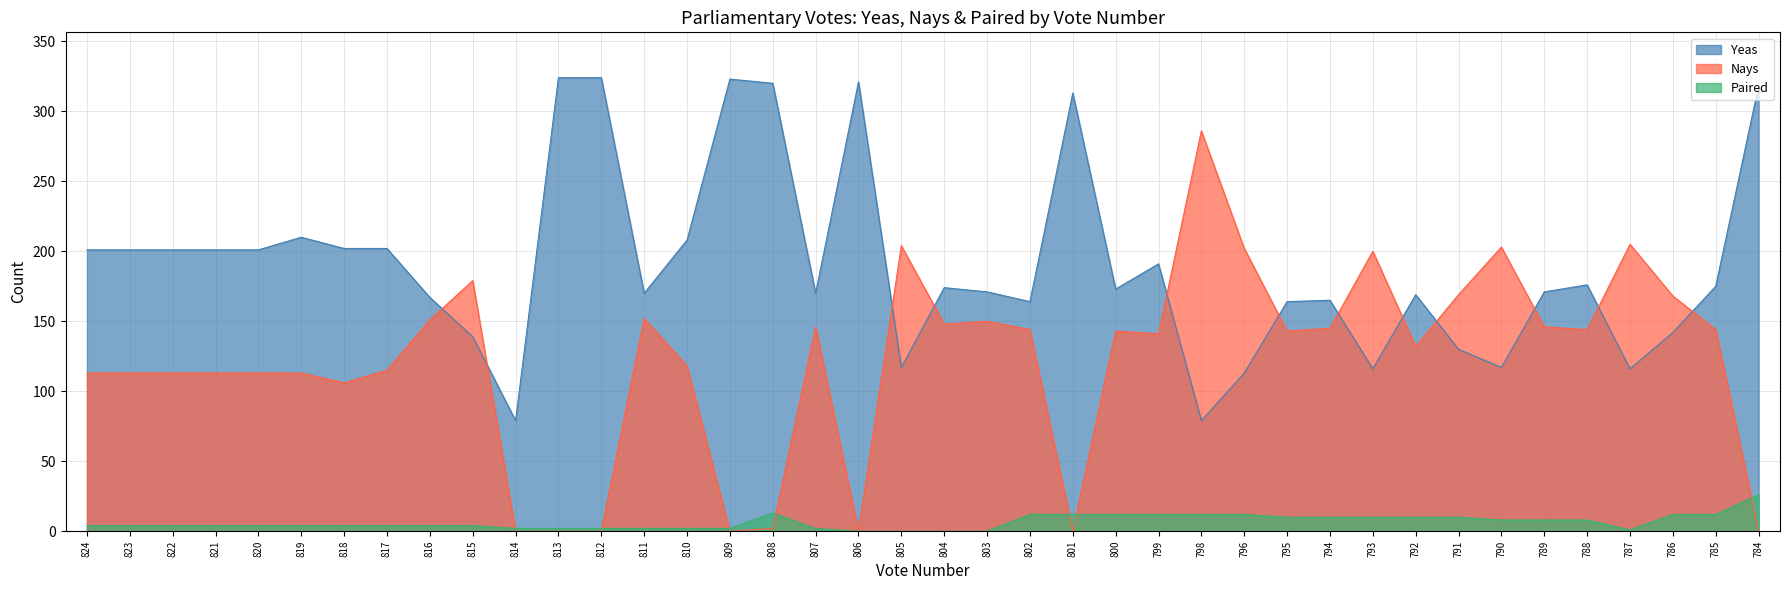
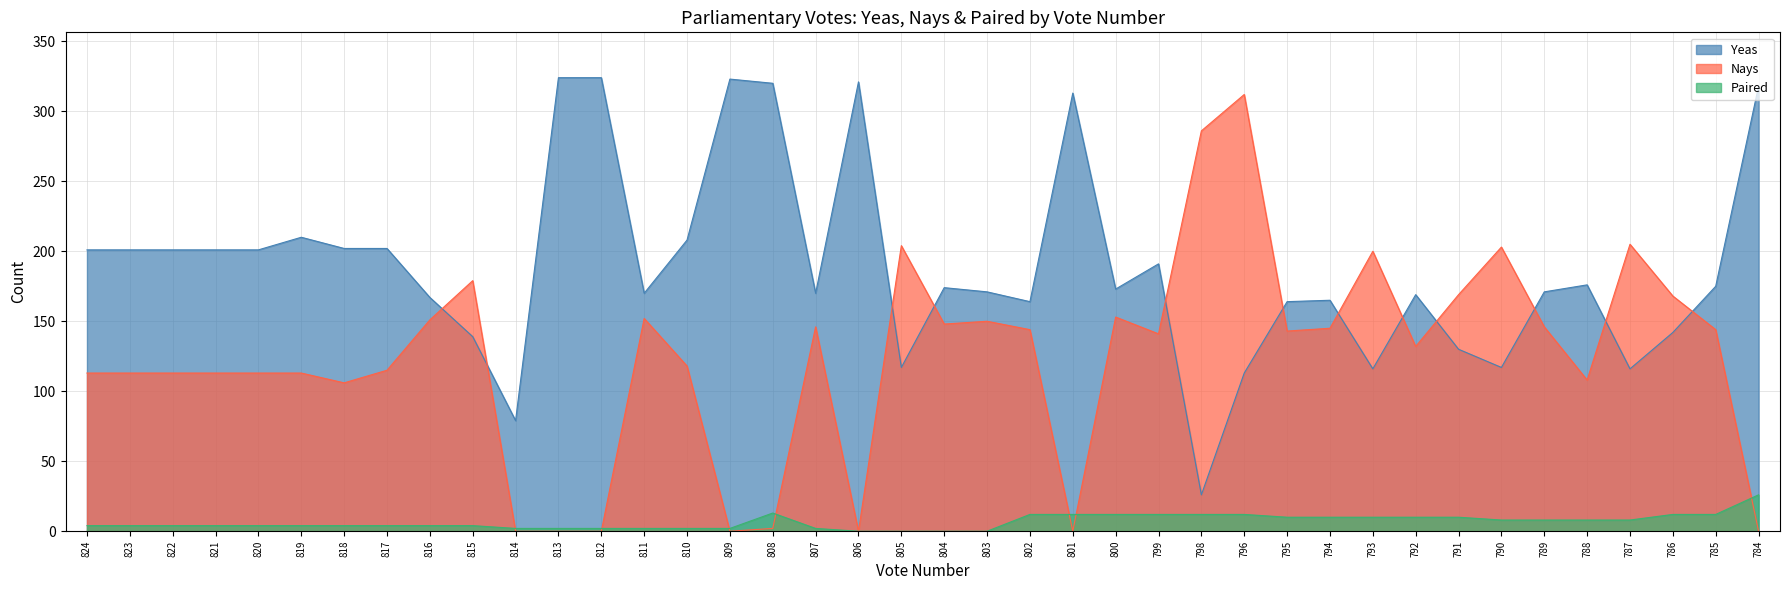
  {
    "Yeas": {
      "824": 201,
      "823": 201,
      "822": 201,
      "821": 201,
      "820": 201,
      "819": 210,
      "818": 202,
      "817": 202,
      "816": 167,
      "815": 139,
      "814": 79,
      "813": 324,
      "812": 324,
      "811": 170,
      "810": 208,
      "809": 323,
      "808": 320,
      "807": 170,
      "806": 321,
      "805": 117,
      "804": 174,
      "803": 171,
      "802": 164,
      "801": 313,
      "800": 173,
      "799": 191,
-     "798": 79,
+     "798": 26,
      "796": 113,
      "795": 164,
      "794": 165,
      "793": 116,
      "792": 169,
      "791": 130,
      "790": 117,
      "789": 171,
      "788": 176,
      "787": 116,
      "786": 142,
      "785": 175
    },
    "Nays": {
      "824": 113,
      "823": 113,
      "822": 113,
      "821": 113,
      "820": 113,
      "819": 113,
      "818": 106,
      "817": 115,
      "816": 151,
      "815": 179,
      "814": 0,
      "813": 0,
      "812": 0,
      "811": 152,
      "810": 118,
      "809": 0,
      "808": 2,
      "807": 146,
      "805": 204,
      "804": 148,
      "803": 150,
      "802": 144,
      "801": 0,
-     "800": 143,
+     "800": 153,
      "799": 141,
      "798": 286,
-     "796": 202,
+     "796": 312,
      "795": 143,
      "794": 145,
      "793": 200,
      "792": 132,
      "791": 169,
      "790": 203,
      "789": 146,
-     "788": 144,
+     "788": 108,
      "787": 205,
      "786": 168,
      "785": 144,
      "784": 0
    },
    "Paired": {
      "824": 4,
      "823": 4,
      "822": 4,
      "821": 4,
      "820": 4,
      "819": 4,
      "818": 4,
      "817": 4,
      "816": 4,
      "815": 4,
      "814": 2,
      "813": 2,
      "812": 2,
      "811": 2,
      "810": 2,
      "809": 2,
      "808": 13,
      "807": 2,
      "805": 0,
      "804": 0,
      "803": 0,
      "802": 12,
      "801": 12,
      "800": 12,
      "799": 12,
      "798": 12,
      "796": 12,
      "795": 10,
      "794": 10,
      "793": 10,
      "792": 10,
      "791": 10,
      "790": 8,
      "789": 8,
      "788": 8,
-     "787": 1,
+     "787": 8,
      "786": 12,
      "785": 12,
      "784": 26
    }
  }
